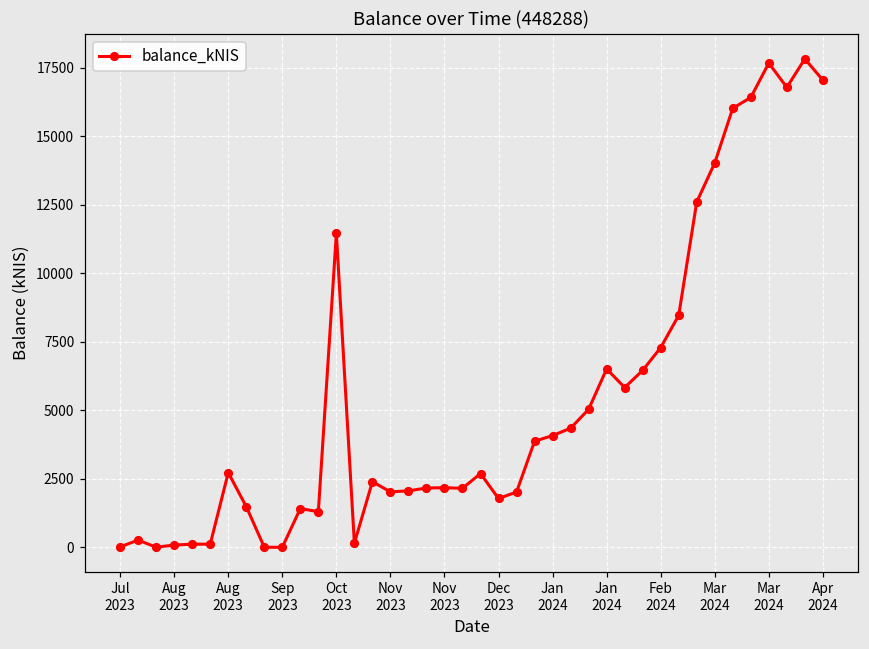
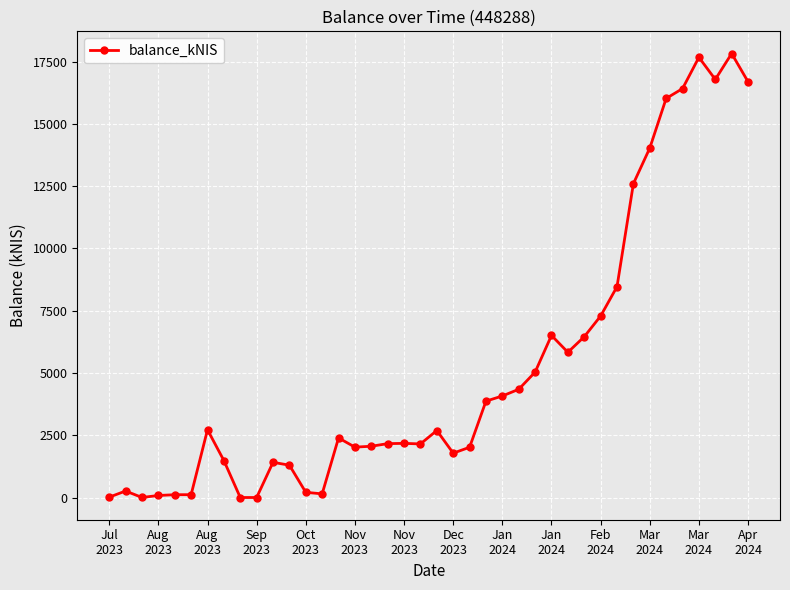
  {
    "Jul 2023": 0,
    "Sep 2023": 0,
-   "Oct 2023": 11500,
+   "Oct 2023": 200,
    "Dec 2023": 1800,
    "Feb 2024": 7300,
-   "Apr 2024": 17000
+   "Apr 2024": 16700
  }
